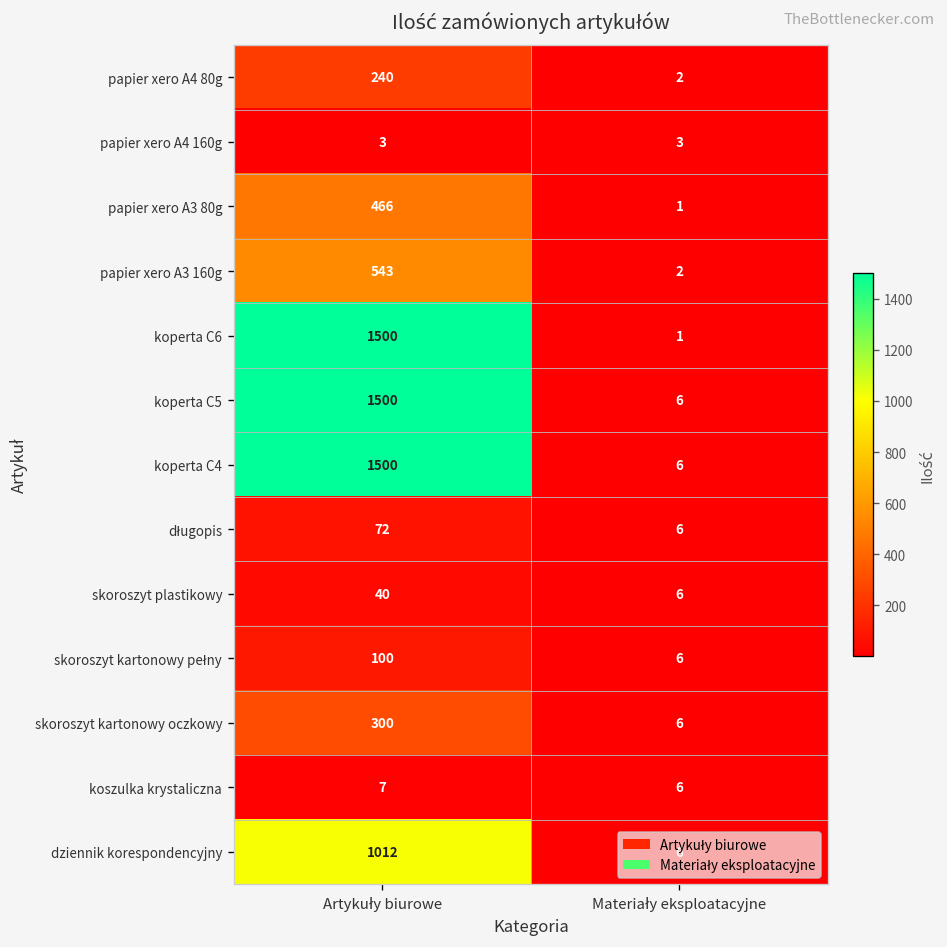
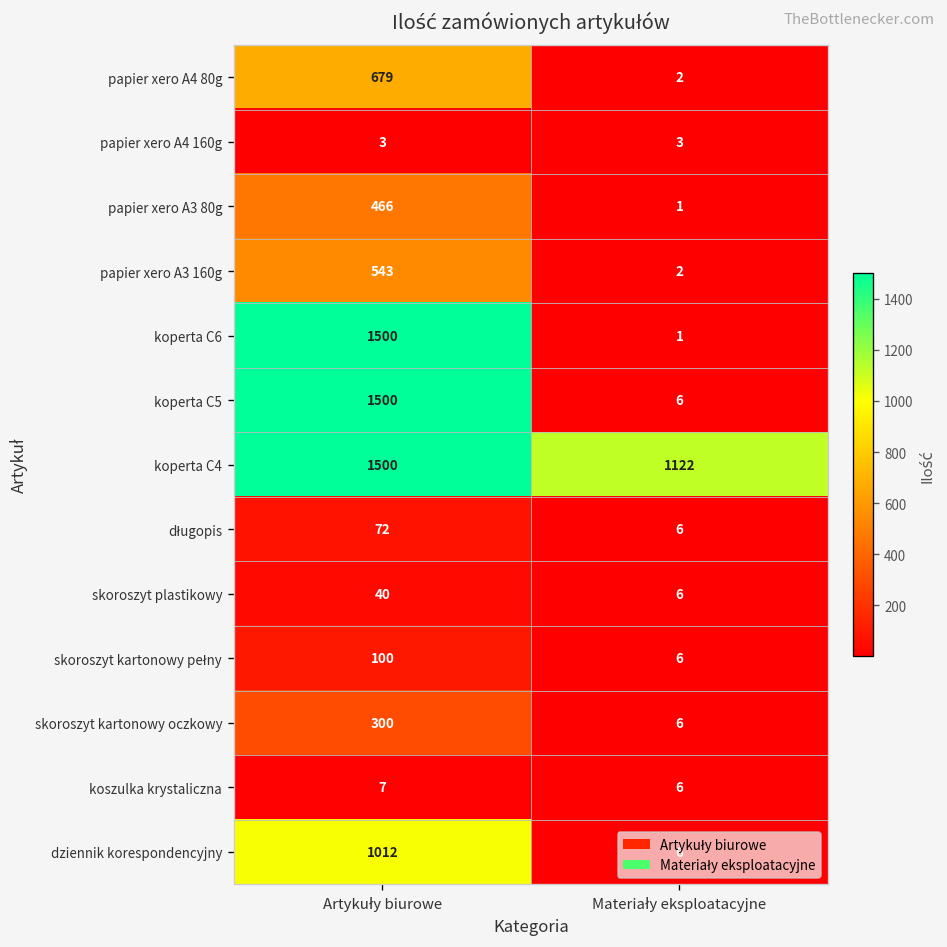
  {
    "papier xero A4 80g": {
-     "Artykuły biurowe": 240,
+     "Artykuły biurowe": 679,
      "Materiały eksploatacyjne": 2
    },
    "papier xero A4 160g": {
      "Artykuły biurowe": 3,
      "Materiały eksploatacyjne": 3
    },
    "papier xero A3 80g": {
      "Artykuły biurowe": 466,
      "Materiały eksploatacyjne": 1
    },
    "papier xero A3 160g": {
      "Artykuły biurowe": 543,
      "Materiały eksploatacyjne": 2
    },
    "koperta C6": {
      "Artykuły biurowe": 1500,
      "Materiały eksploatacyjne": 1
    },
    "koperta C5": {
      "Artykuły biurowe": 1500,
      "Materiały eksploatacyjne": 6
    },
    "koperta C4": {
      "Artykuły biurowe": 1500,
-     "Materiały eksploatacyjne": 6
+     "Materiały eksploatacyjne": 1122
    },
    "długopis": {
      "Artykuły biurowe": 72,
      "Materiały eksploatacyjne": 6
    },
    "skoroszyt plastikowy": {
      "Artykuły biurowe": 40,
      "Materiały eksploatacyjne": 6
    },
    "skoroszyt kartonowy pełny": {
      "Artykuły biurowe": 100,
      "Materiały eksploatacyjne": 6
    },
    "skoroszyt kartonowy oczkowy": {
      "Artykuły biurowe": 300,
      "Materiały eksploatacyjne": 6
    },
    "koszulka krystaliczna": {
      "Artykuły biurowe": 7,
      "Materiały eksploatacyjne": 6
    },
    "dziennik korespondencyjny": {
      "Artykuły biurowe": 1012
    }
  }
